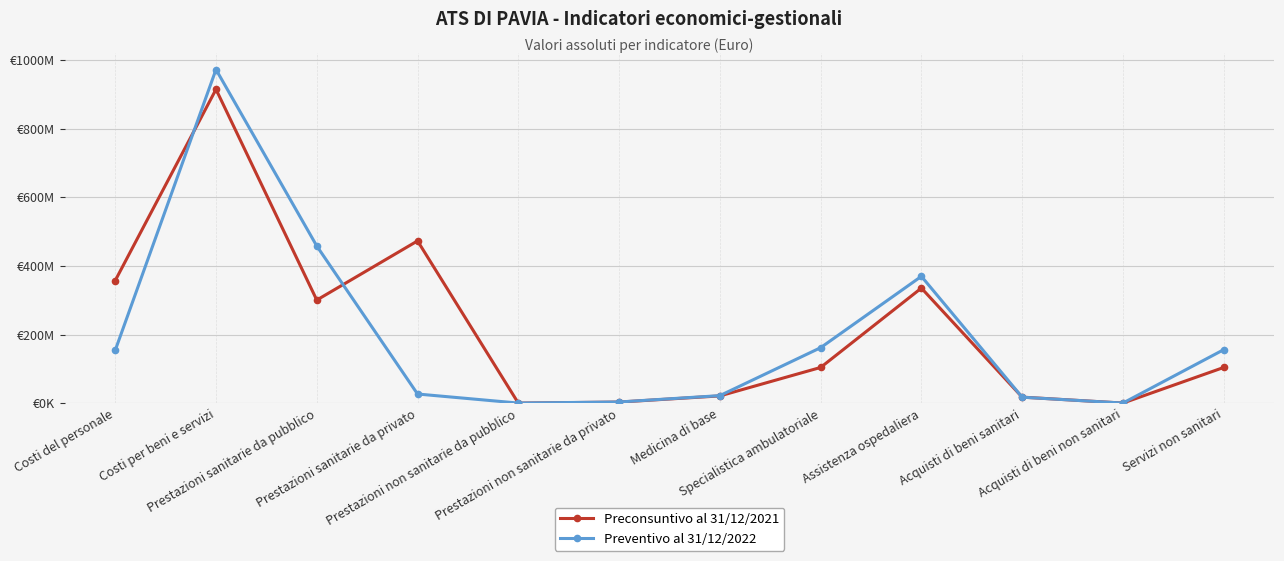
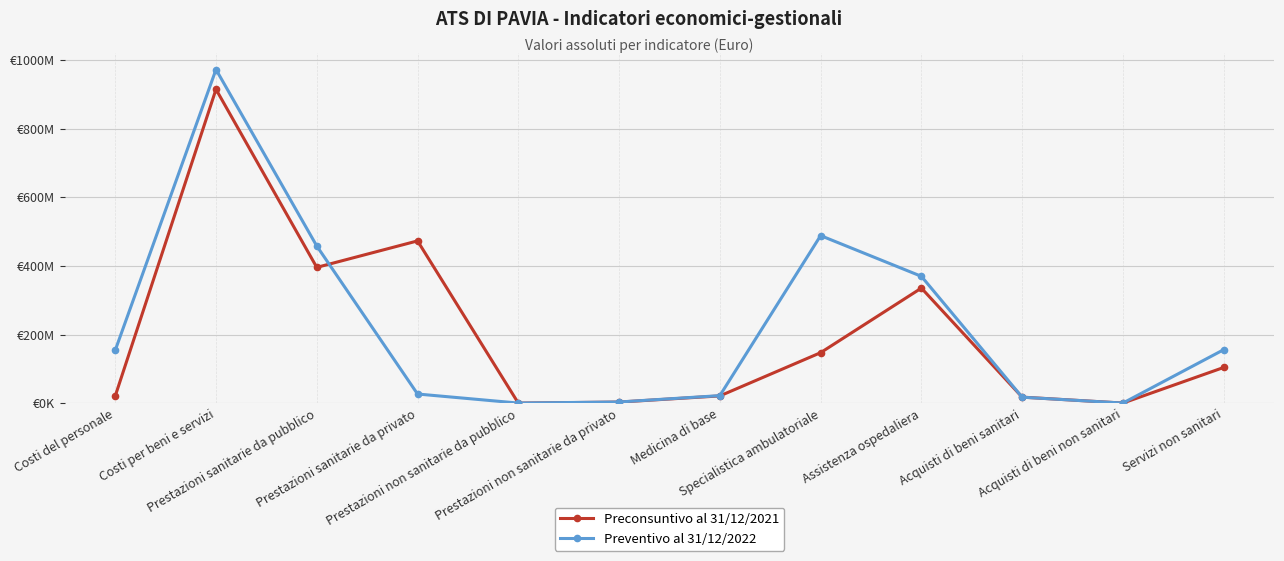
  {
    "Preconsuntivo al 31/12/2021": {
-     "Costi del personale": "€360000000",
+     "Costi del personale": "€20000000",
      "Costi per beni e servizi": "€910000000",
-     "Prestazioni sanitarie da pubblico": "€300000000",
+     "Prestazioni sanitarie da pubblico": "€400000000",
      "Prestazioni sanitarie da privato": "€470000000",
-     "Specialistica ambulatoriale": "€100000000",
+     "Specialistica ambulatoriale": "€150000000",
      "Assistenza ospedaliera": "€340000000",
      "Servizi non sanitari": "€100000000"
    },
    "Preventivo al 31/12/2022": {
      "Costi del personale": "€150000000",
      "Costi per beni e servizi": "€970000000",
      "Prestazioni sanitarie da pubblico": "€460000000",
      "Prestazioni sanitarie da privato": "€30000000",
-     "Specialistica ambulatoriale": "€160000000",
+     "Specialistica ambulatoriale": "€490000000",
      "Assistenza ospedaliera": "€370000000",
      "Servizi non sanitari": "€160000000"
    }
  }
